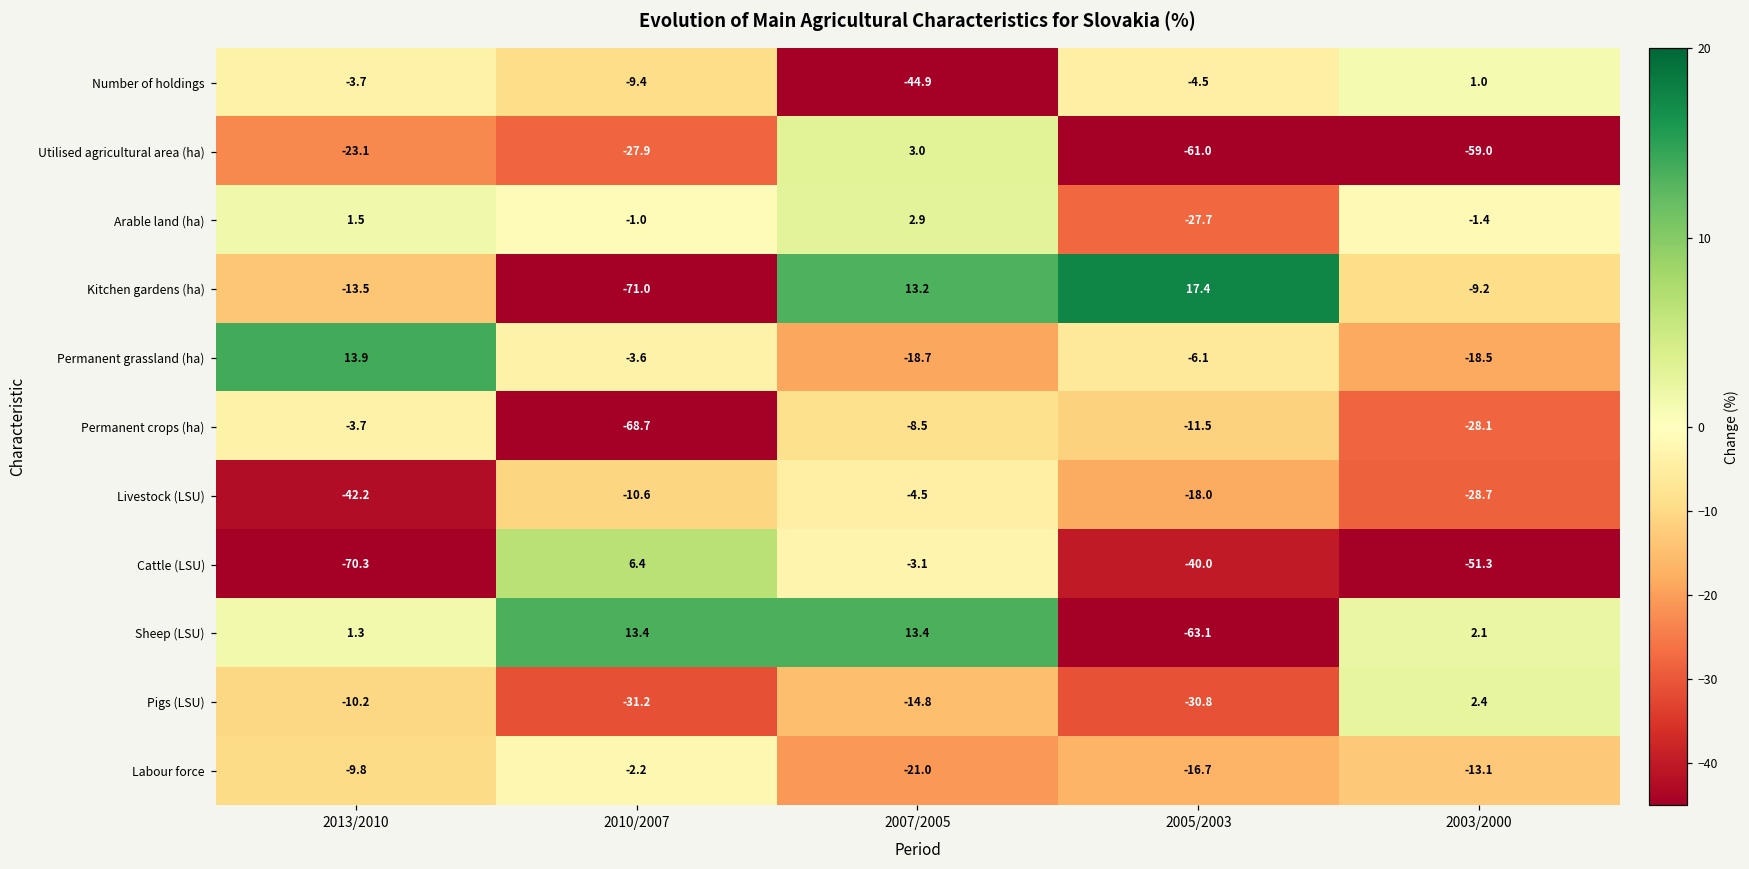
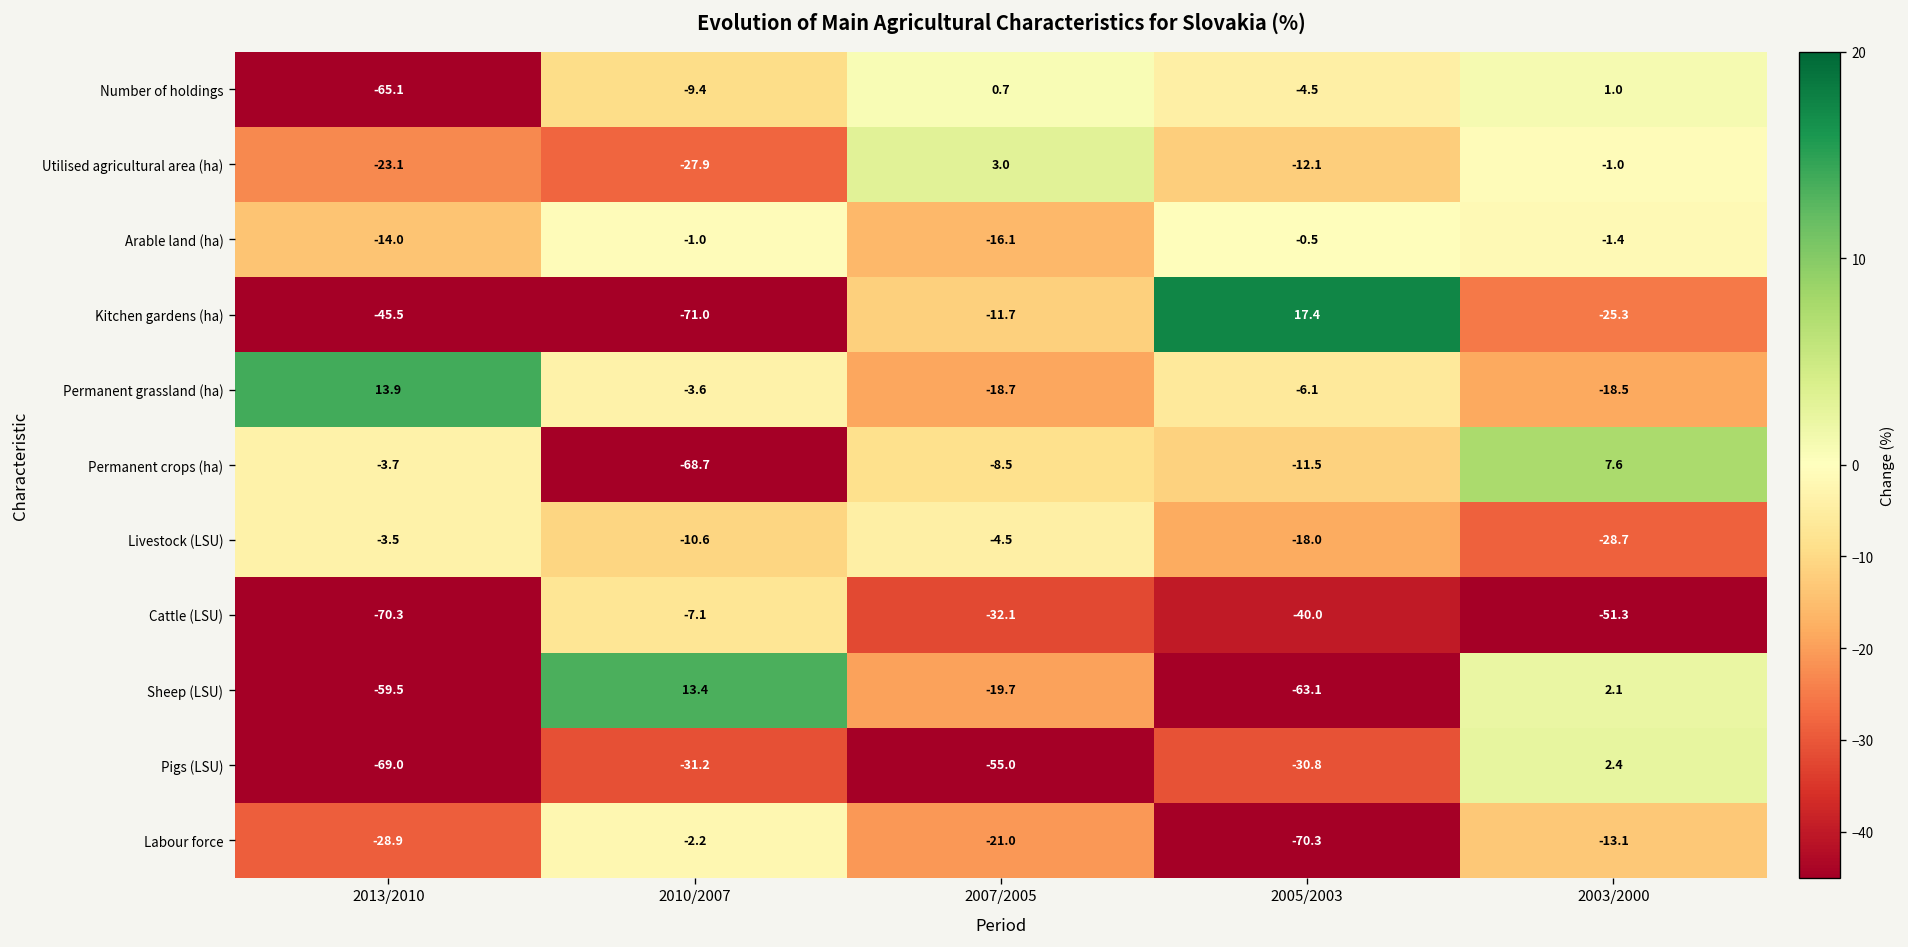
  {
    "Number of holdings": {
-     "2013/2010": -3.7,
+     "2013/2010": -65.1,
      "2010/2007": -9.4,
-     "2007/2005": -44.9,
+     "2007/2005": 0.7,
      "2005/2003": -4.5,
      "2003/2000": 1.0
    },
    "Utilised agricultural area (ha)": {
      "2013/2010": -23.1,
      "2010/2007": -27.9,
      "2007/2005": 3.0,
-     "2005/2003": -61.0,
-     "2003/2000": -59.0
+     "2005/2003": -12.1,
+     "2003/2000": -1.0
    },
    "Arable land (ha)": {
-     "2013/2010": 1.5,
+     "2013/2010": -14.0,
      "2010/2007": -1.0,
-     "2007/2005": 2.9,
-     "2005/2003": -27.7,
+     "2007/2005": -16.1,
+     "2005/2003": -0.5,
      "2003/2000": -1.4
    },
    "Kitchen gardens (ha)": {
-     "2013/2010": -13.5,
+     "2013/2010": -45.5,
      "2010/2007": -71.0,
-     "2007/2005": 13.2,
+     "2007/2005": -11.7,
      "2005/2003": 17.4,
-     "2003/2000": -9.2
+     "2003/2000": -25.3
    },
    "Permanent grassland (ha)": {
      "2013/2010": 13.9,
      "2010/2007": -3.6,
      "2007/2005": -18.7,
      "2005/2003": -6.1,
      "2003/2000": -18.5
    },
    "Permanent crops (ha)": {
      "2013/2010": -3.7,
      "2010/2007": -68.7,
      "2007/2005": -8.5,
      "2005/2003": -11.5,
-     "2003/2000": -28.1
+     "2003/2000": 7.6
    },
    "Livestock (LSU)": {
-     "2013/2010": -42.2,
+     "2013/2010": -3.5,
      "2010/2007": -10.6,
      "2007/2005": -4.5,
      "2005/2003": -18.0,
      "2003/2000": -28.7
    },
    "Cattle (LSU)": {
      "2013/2010": -70.3,
-     "2010/2007": 6.4,
-     "2007/2005": -3.1,
+     "2010/2007": -7.1,
+     "2007/2005": -32.1,
      "2005/2003": -40.0,
      "2003/2000": -51.3
    },
    "Sheep (LSU)": {
-     "2013/2010": 1.3,
+     "2013/2010": -59.5,
      "2010/2007": 13.4,
-     "2007/2005": 13.4,
+     "2007/2005": -19.7,
      "2005/2003": -63.1,
      "2003/2000": 2.1
    },
    "Pigs (LSU)": {
-     "2013/2010": -10.2,
+     "2013/2010": -69.0,
      "2010/2007": -31.2,
-     "2007/2005": -14.8,
+     "2007/2005": -55.0,
      "2005/2003": -30.8,
      "2003/2000": 2.4
    },
    "Labour force": {
-     "2013/2010": -9.8,
+     "2013/2010": -28.9,
      "2010/2007": -2.2,
      "2007/2005": -21.0,
-     "2005/2003": -16.7,
+     "2005/2003": -70.3,
      "2003/2000": -13.1
    }
  }
